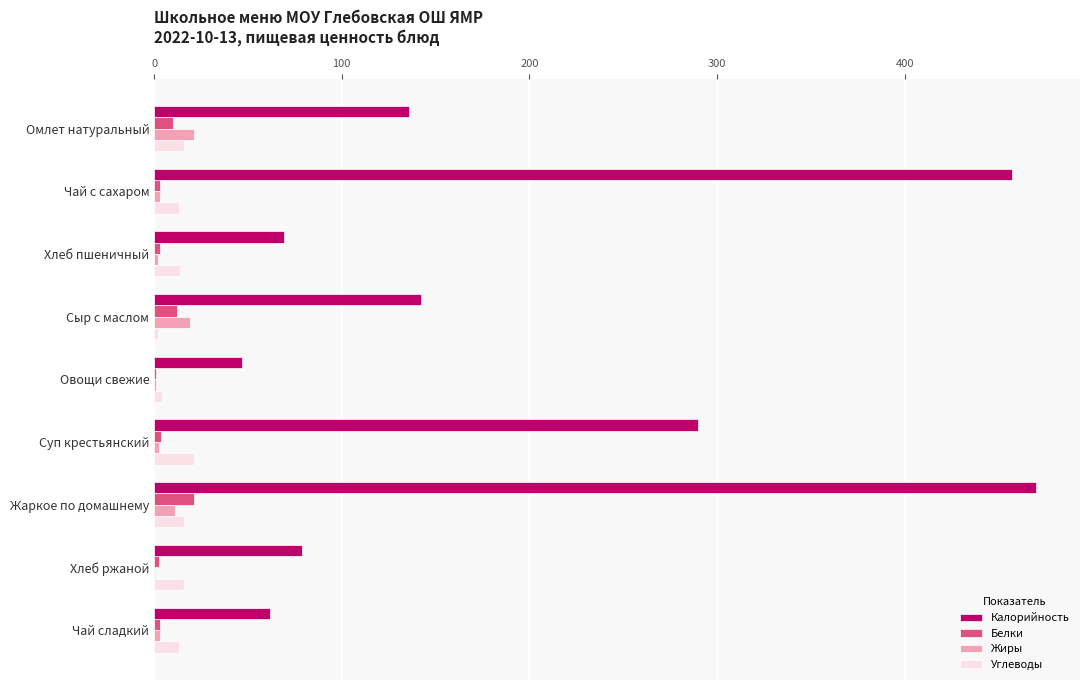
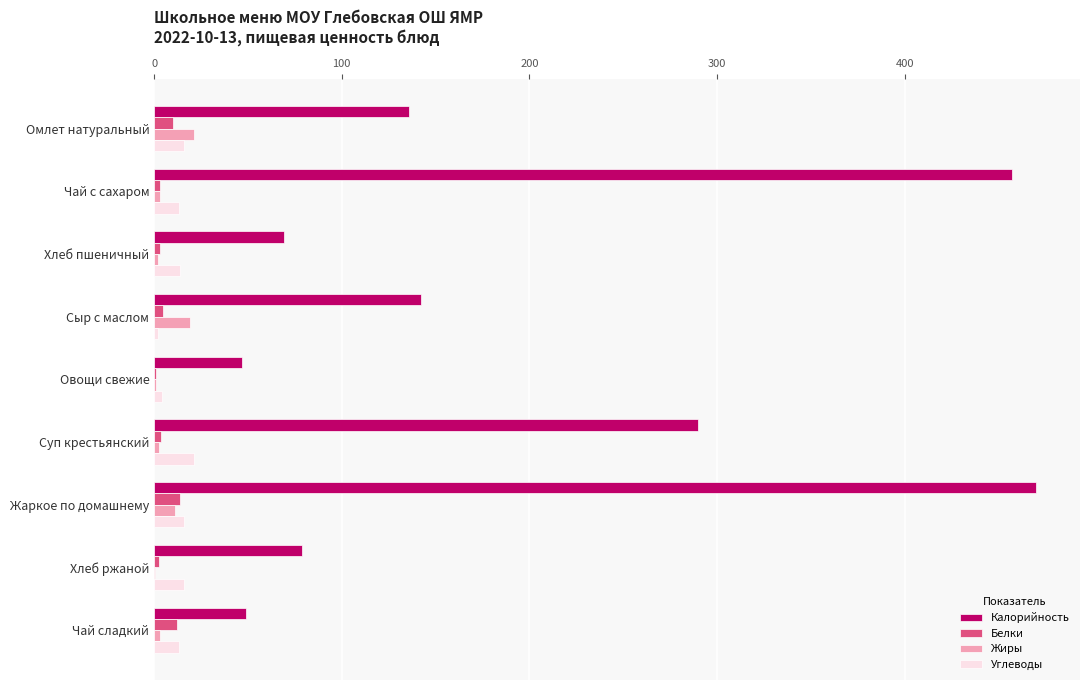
  {
    "Калорийность": {
      "Омлет натуральный": 136,
      "Чай с сахаром": 457,
      "Хлеб пшеничный": 69,
      "Сыр с маслом": 142,
      "Овощи свежие": 47,
      "Суп крестьянский": 290,
      "Жаркое по домашнему": 470,
      "Хлеб ржаной": 79,
-     "Чай сладкий": 62
+     "Чай сладкий": 49
    },
    "Белки": {
      "Омлет натуральный": 10,
      "Чай с сахаром": 3,
      "Хлеб пшеничный": 3,
-     "Сыр с маслом": 12,
+     "Сыр с маслом": 5,
      "Суп крестьянский": 3,
-     "Жаркое по домашнему": 21,
+     "Жаркое по домашнему": 14,
      "Хлеб ржаной": 3,
-     "Чай сладкий": 3
+     "Чай сладкий": 12
    },
    "Жиры": {
      "Омлет натуральный": 21,
      "Чай с сахаром": 3,
      "Хлеб пшеничный": 2,
      "Сыр с маслом": 19,
      "Суп крестьянский": 3,
      "Жаркое по домашнему": 11,
      "Чай сладкий": 3
    },
    "Углеводы": {
      "Омлет натуральный": 16,
      "Чай с сахаром": 13,
      "Хлеб пшеничный": 14,
      "Сыр с маслом": 2,
      "Овощи свежие": 4,
      "Суп крестьянский": 21,
      "Жаркое по домашнему": 16,
      "Хлеб ржаной": 16,
      "Чай сладкий": 13
    }
  }
